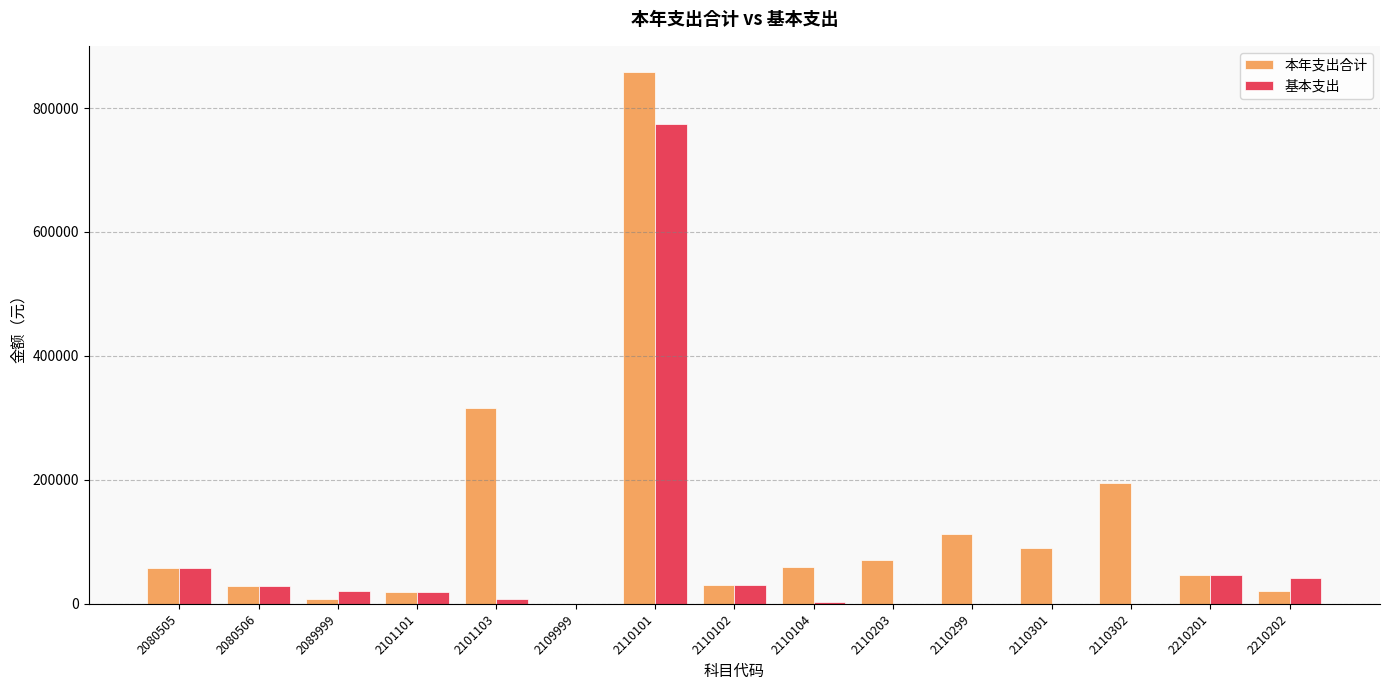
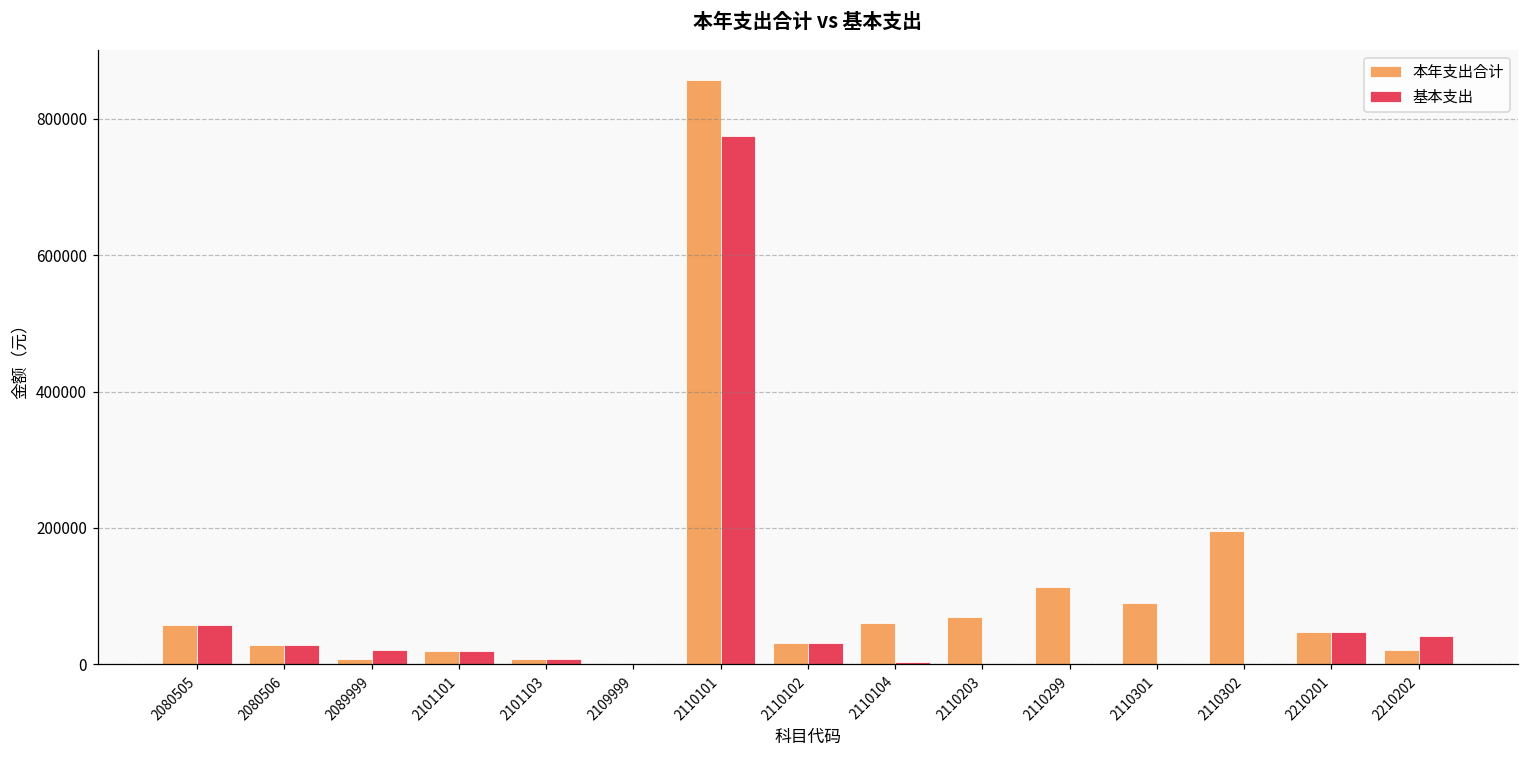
  {
    "本年支出合计": {
      "2080505": 60000,
      "2080506": 30000,
      "2089999": 10000,
      "2101101": 20000,
-     "2101103": 320000,
+     "2101103": 10000,
      "2110101": 860000,
      "2110102": 30000,
      "2110104": 60000,
      "2110203": 70000,
      "2110299": 110000,
      "2110301": 90000,
      "2110302": 200000,
      "2210201": 50000,
      "2210202": 20000
    },
    "基本支出": {
      "2080505": 60000,
      "2080506": 30000,
      "2089999": 20000,
      "2101101": 20000,
      "2101103": 10000,
      "2110101": 770000,
      "2110102": 30000,
      "2110203": 0,
      "2110299": 0,
      "2110301": 0,
      "2110302": 0,
      "2210201": 50000,
      "2210202": 40000
    }
  }
